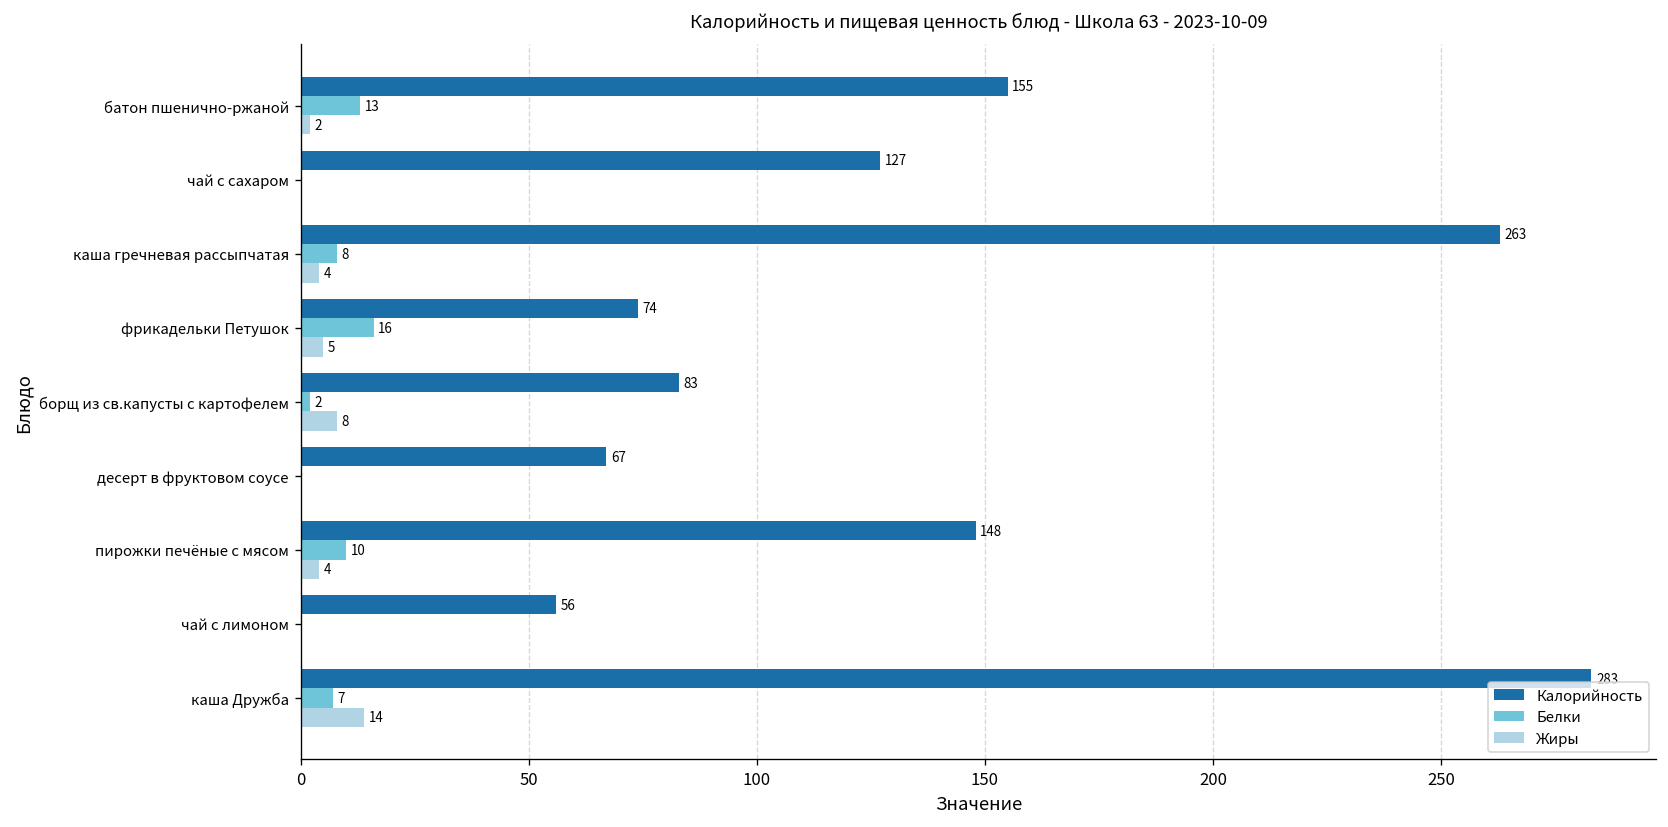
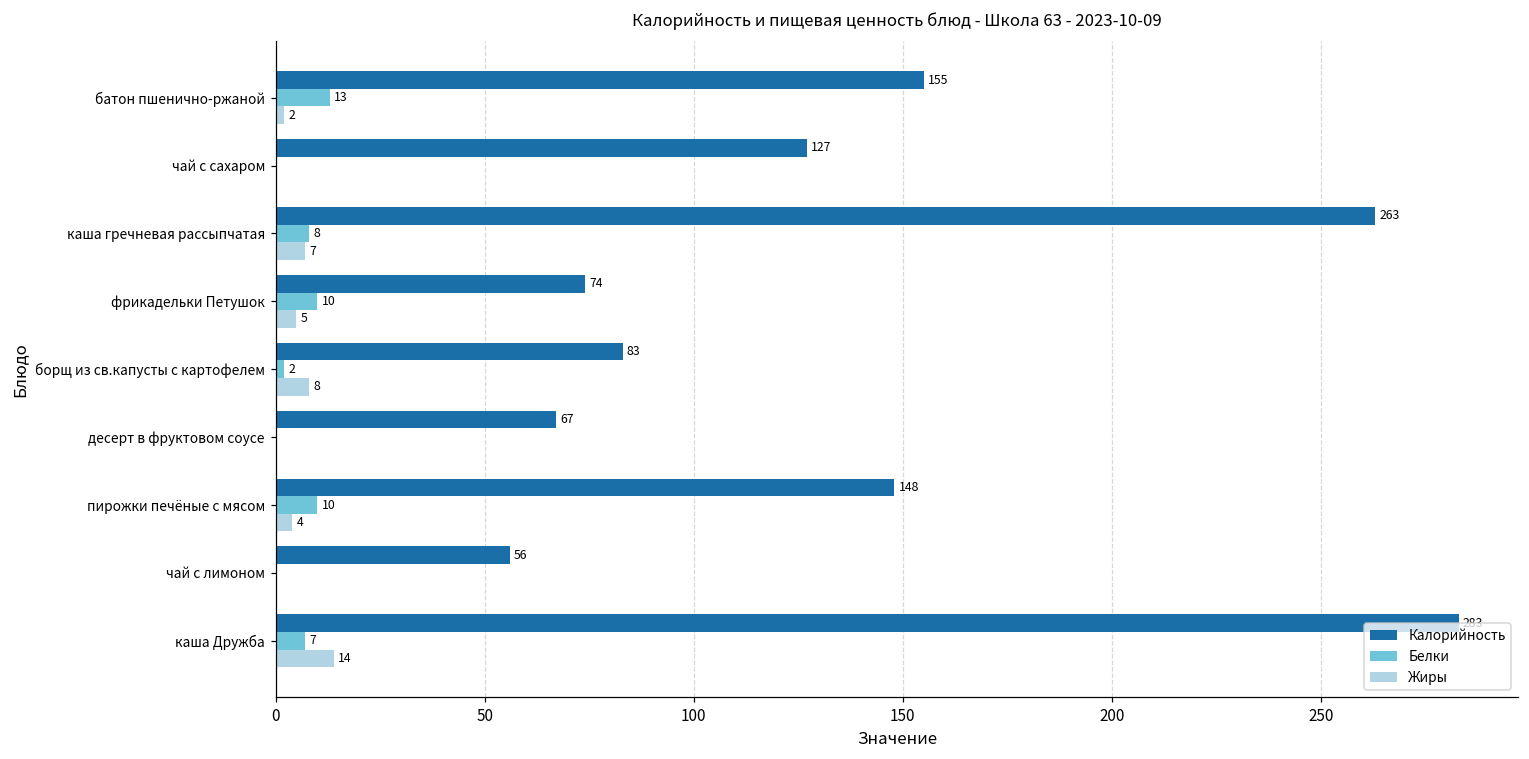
  {
    "Калорийность": {
      "батон пшенично-ржаной": 155,
      "чай с сахаром": 127,
      "каша гречневая рассыпчатая": 263,
      "фрикадельки Петушок": 74,
      "борщ из св.капусты с картофелем": 83,
      "десерт в фруктовом соусе": 67,
      "пирожки печёные с мясом": 148,
      "чай с лимоном": 56
    },
    "Белки": {
      "батон пшенично-ржаной": 13,
      "каша гречневая рассыпчатая": 8,
-     "фрикадельки Петушок": 16,
+     "фрикадельки Петушок": 10,
      "борщ из св.капусты с картофелем": 2,
      "пирожки печёные с мясом": 10,
      "каша Дружба": 7
    },
    "Жиры": {
      "батон пшенично-ржаной": 2,
-     "каша гречневая рассыпчатая": 4,
+     "каша гречневая рассыпчатая": 7,
      "фрикадельки Петушок": 5,
      "борщ из св.капусты с картофелем": 8,
      "пирожки печёные с мясом": 4,
      "каша Дружба": 14
    }
  }
